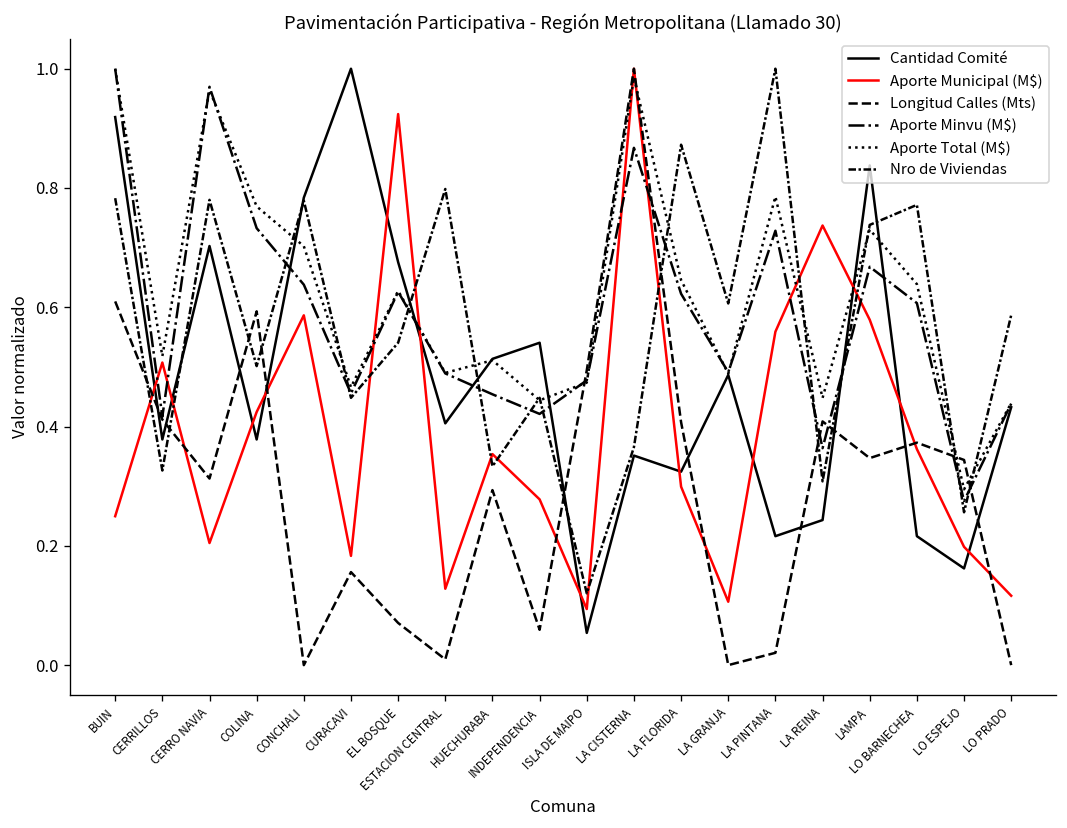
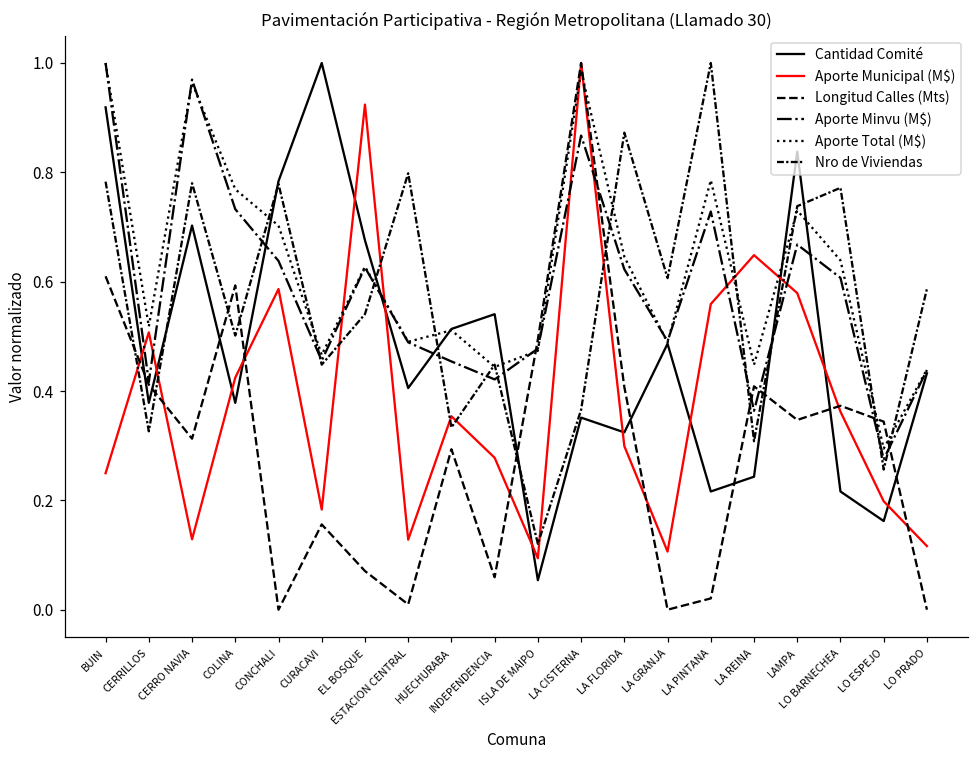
  {
    "Aporte Municipal (M$)": {
      "BUIN": 0.25,
      "CERRILLOS": 0.51,
-     "CERRO NAVIA": 0.20,
+     "CERRO NAVIA": 0.13,
      "COLINA": 0.42,
      "CONCHALI": 0.59,
      "CURACAVI": 0.18,
      "EL BOSQUE": 0.92,
      "ESTACION CENTRAL": 0.13,
      "HUECHURABA": 0.35,
      "INDEPENDENCIA": 0.28,
      "ISLA DE MAIPO": 0.09,
      "LA FLORIDA": 0.30,
      "LA GRANJA": 0.11,
      "LA PINTANA": 0.56,
-     "LA REINA": 0.74,
+     "LA REINA": 0.65,
      "LAMPA": 0.58,
      "LO BARNECHEA": 0.36,
      "LO ESPEJO": 0.20,
      "LO PRADO": 0.12
    }
  }
